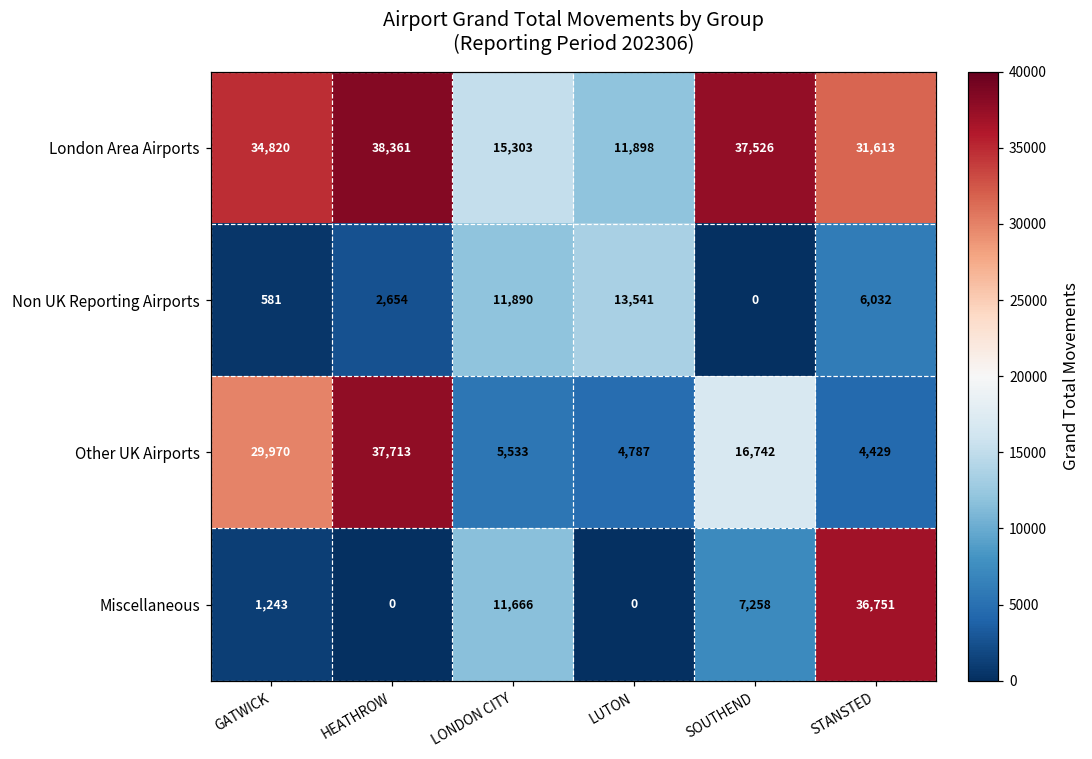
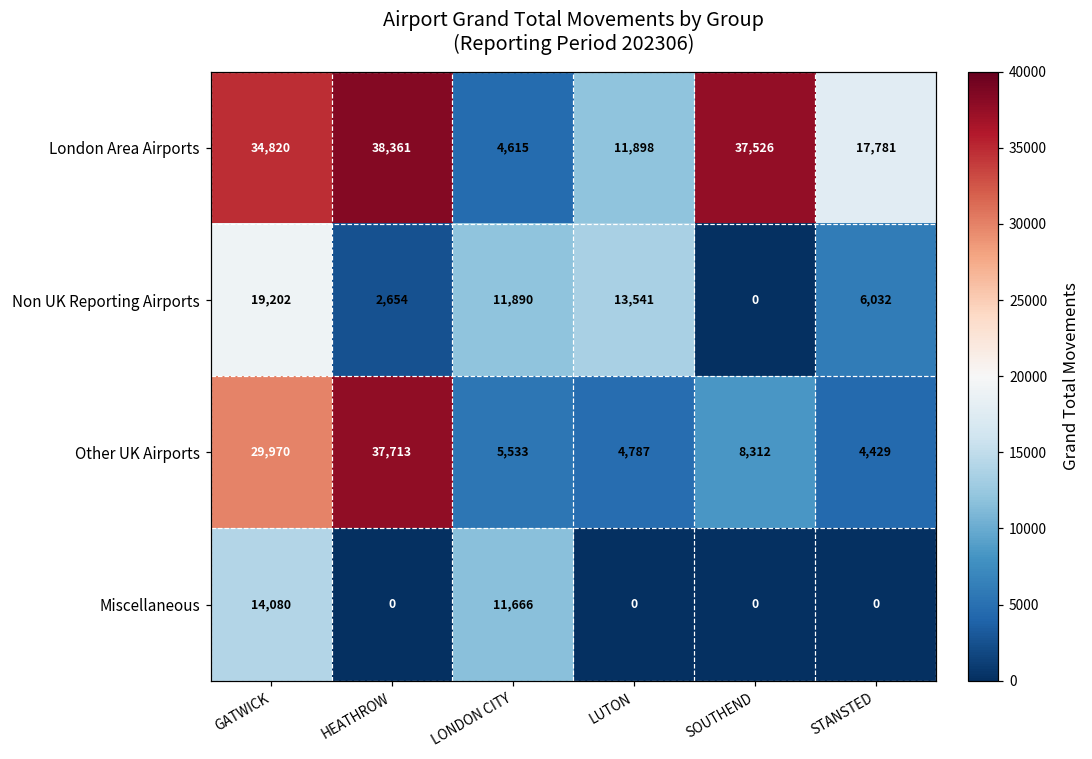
  {
    "London Area Airports": {
      "GATWICK": "34,820",
      "HEATHROW": "38,361",
-     "LONDON CITY": "15,303",
+     "LONDON CITY": "4,615",
      "LUTON": "11,898",
      "SOUTHEND": "37,526",
-     "STANSTED": "31,613"
+     "STANSTED": "17,781"
    },
    "Non UK Reporting Airports": {
-     "GATWICK": "581",
+     "GATWICK": "19,202",
      "HEATHROW": "2,654",
      "LONDON CITY": "11,890",
      "LUTON": "13,541",
      "SOUTHEND": "0",
      "STANSTED": "6,032"
    },
    "Other UK Airports": {
      "GATWICK": "29,970",
      "HEATHROW": "37,713",
      "LONDON CITY": "5,533",
      "LUTON": "4,787",
-     "SOUTHEND": "16,742",
+     "SOUTHEND": "8,312",
      "STANSTED": "4,429"
    },
    "Miscellaneous": {
-     "GATWICK": "1,243",
+     "GATWICK": "14,080",
      "HEATHROW": "0",
      "LONDON CITY": "11,666",
      "LUTON": "0",
-     "SOUTHEND": "7,258",
-     "STANSTED": "36,751"
+     "SOUTHEND": "0",
+     "STANSTED": "0"
    }
  }
